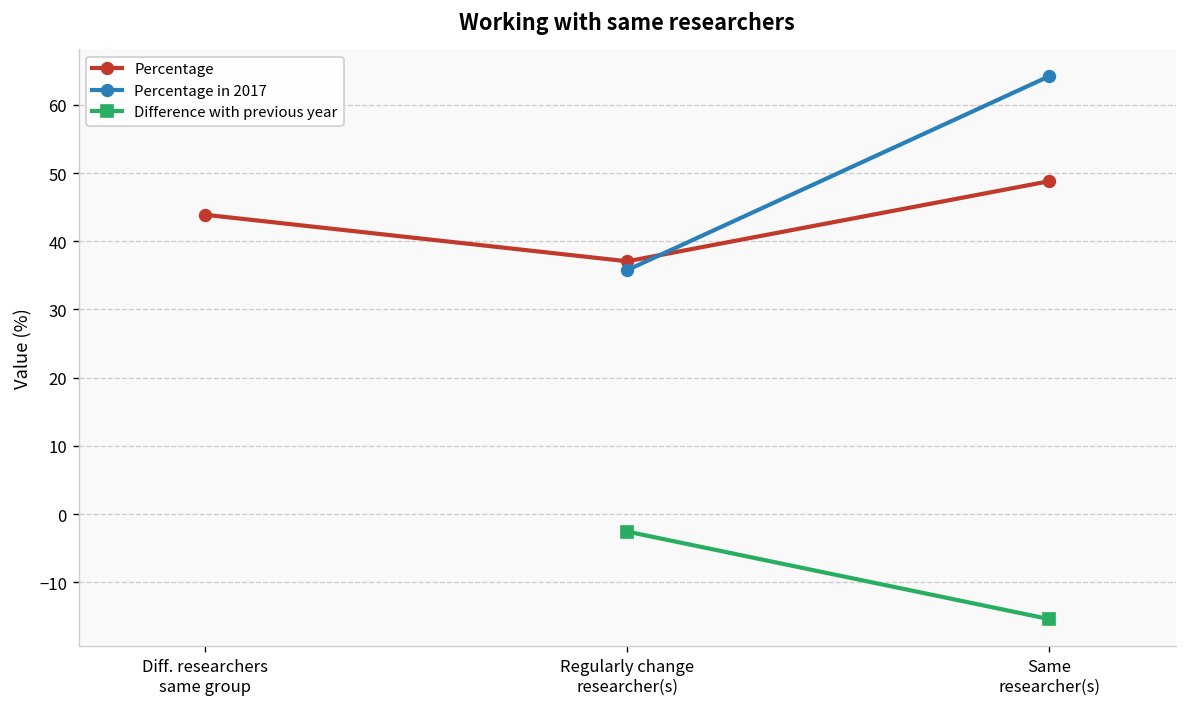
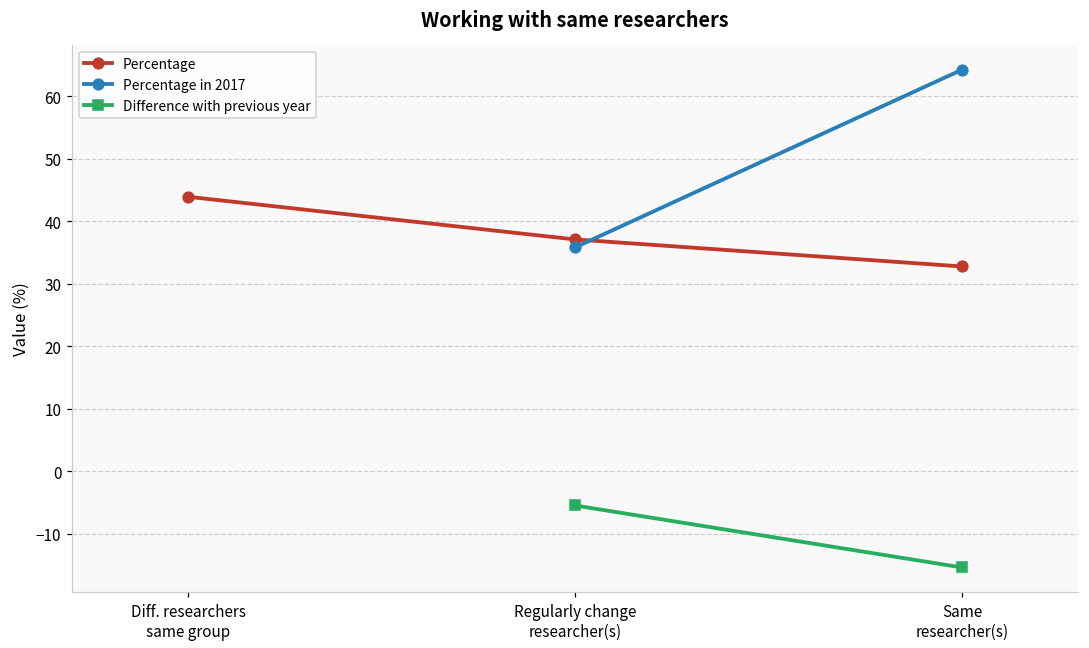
  {
    "Percentage": {
      "Diff. researchers same group": 44,
      "Regularly change researcher(s)": 37,
-     "Same researcher(s)": 49
+     "Same researcher(s)": 33
    },
    "Percentage in 2017": {
      "Regularly change researcher(s)": 36,
      "Same researcher(s)": 64
    },
    "Difference with previous year": {
-     "Regularly change researcher(s)": -3,
+     "Regularly change researcher(s)": -5,
      "Same researcher(s)": -15
    }
  }
